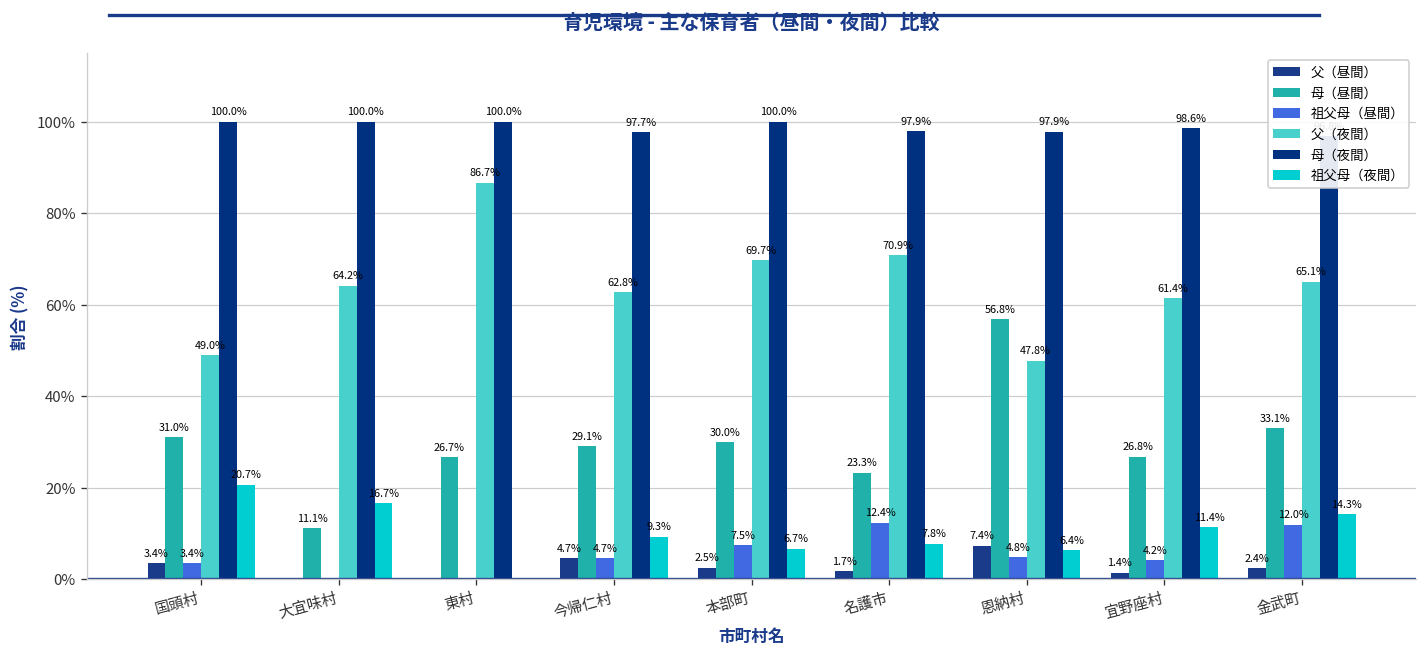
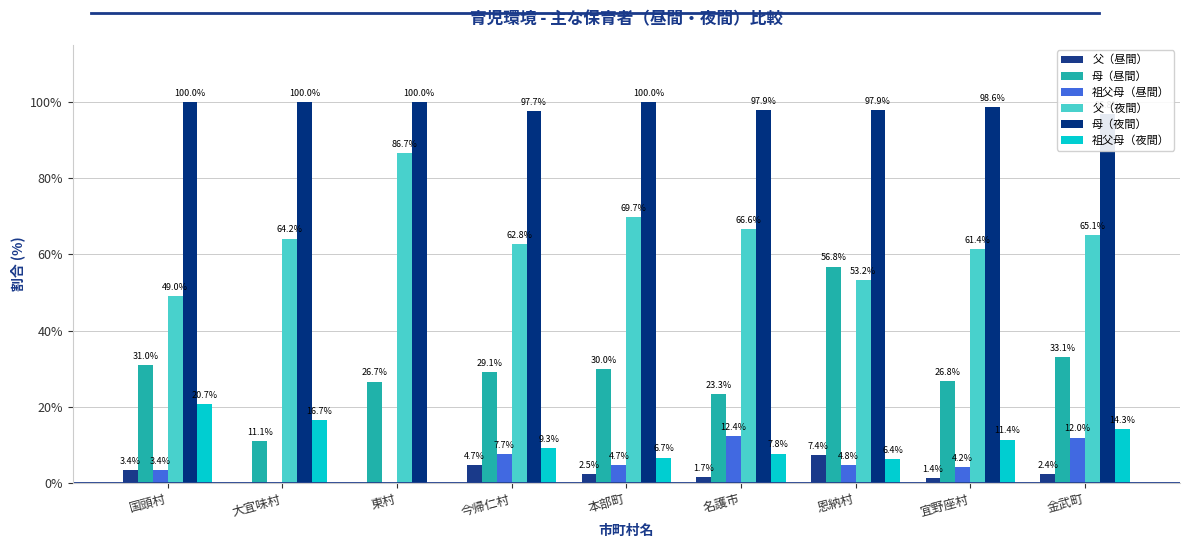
  {
    "祖父母（昼間）": {
      "国頭村": "3.4%",
-     "今帰仁村": "4.7%",
-     "本部町": "7.5%",
+     "今帰仁村": "7.7%",
+     "本部町": "4.7%",
      "名護市": "12.4%",
      "恩納村": "4.8%",
      "宜野座村": "4.2%",
      "金武町": "12.0%"
    },
    "父（夜間）": {
      "国頭村": "49.0%",
      "大宜味村": "64.2%",
      "東村": "86.7%",
      "今帰仁村": "62.8%",
      "本部町": "69.7%",
-     "名護市": "70.9%",
-     "恩納村": "47.8%",
+     "名護市": "66.6%",
+     "恩納村": "53.2%",
      "宜野座村": "61.4%",
      "金武町": "65.1%"
    }
  }
